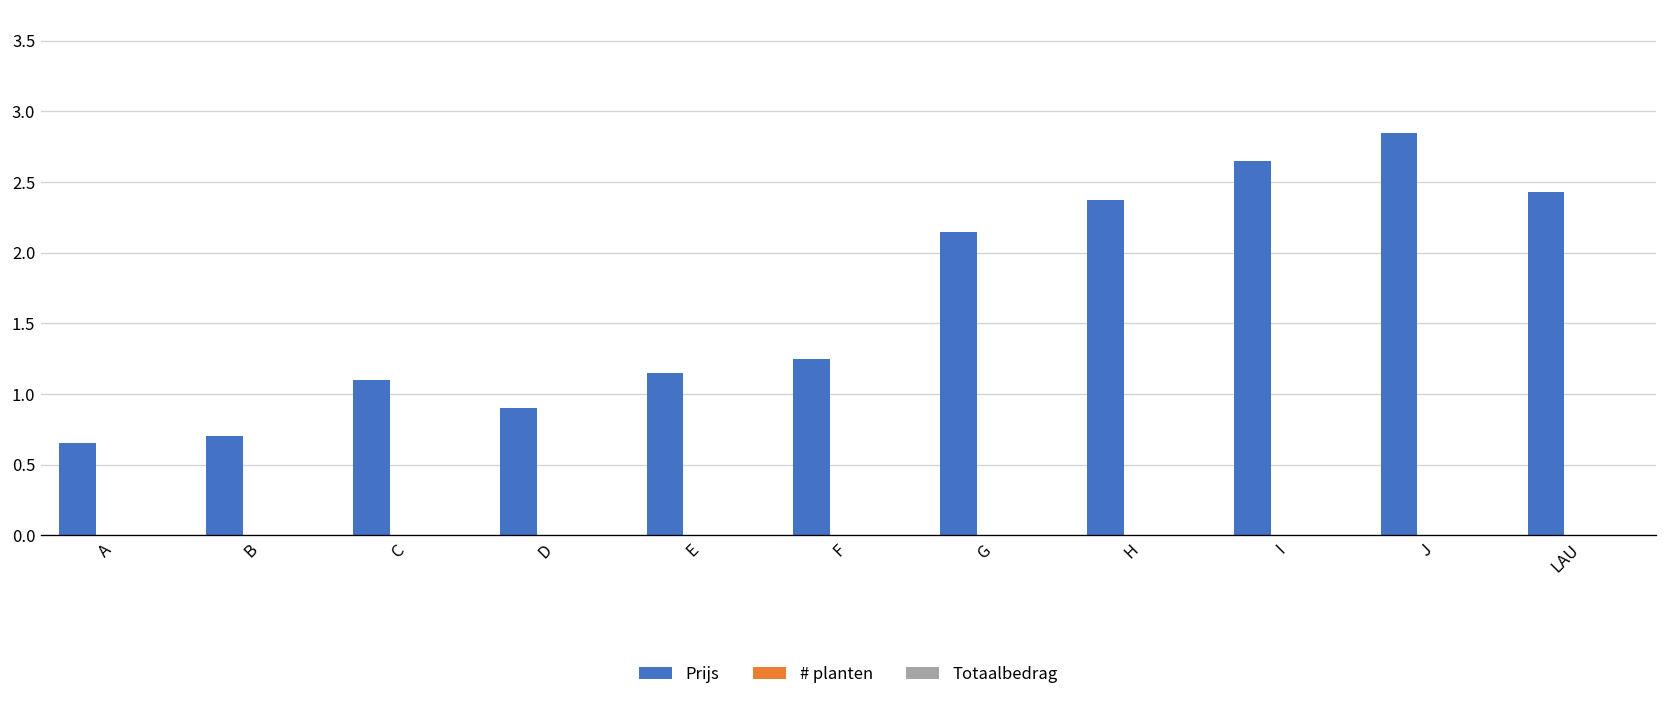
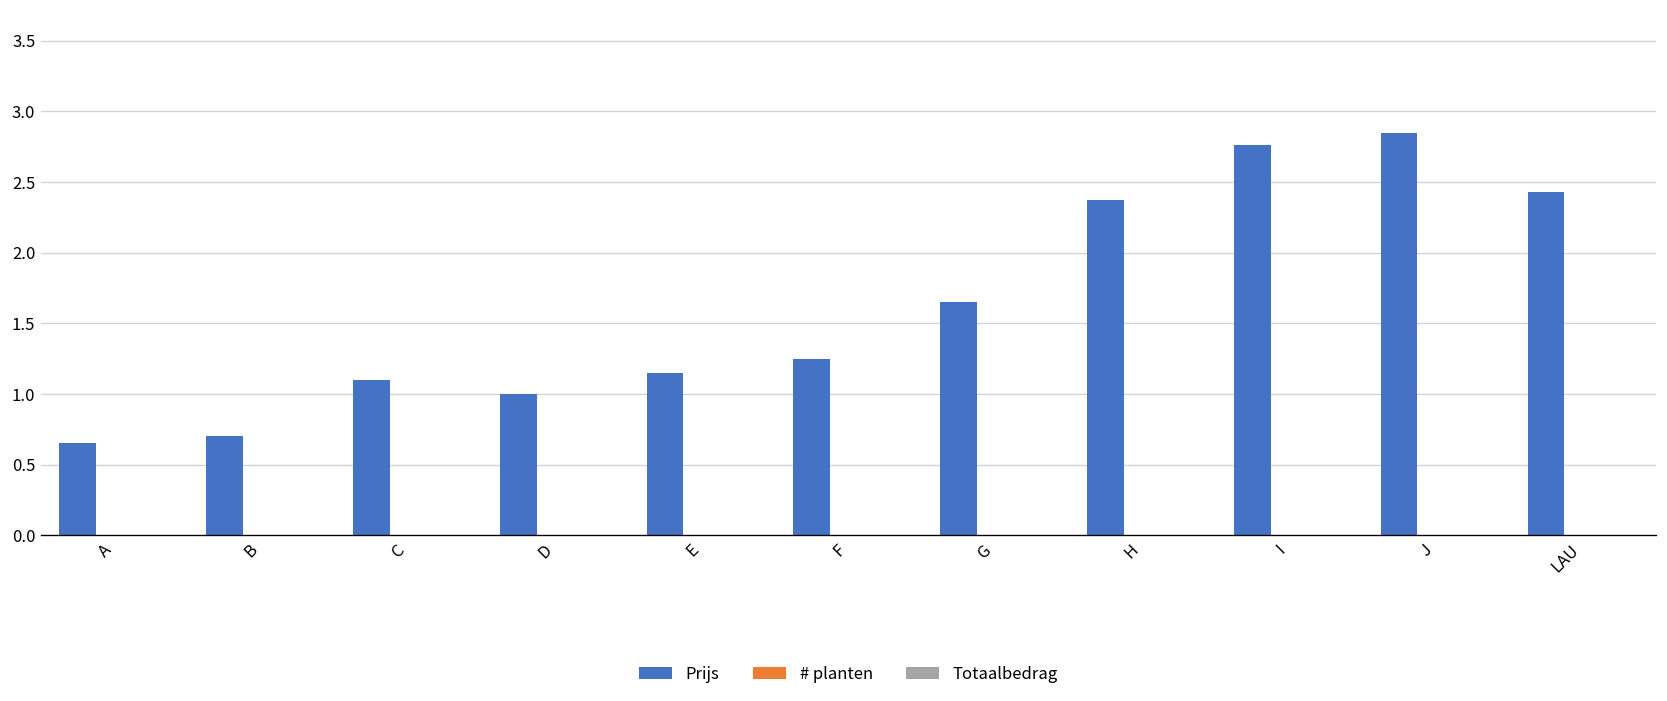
  {
    "Prijs": {
      "A": 0.65,
      "B": 0.70,
      "C": 1.10,
-     "D": 0.9,
+     "D": 1.0,
      "E": 1.15,
      "F": 1.25,
-     "G": 2.15,
+     "G": 1.65,
      "H": 2.37,
-     "I": 2.65,
+     "I": 2.76,
      "J": 2.85,
      "LAU": 2.43
    },
    "# planten": {
      "A": 0.00,
      "B": 0.00,
      "C": 0.00,
      "D": 0.00,
      "E": 0.00,
      "F": 0.00,
      "G": 0.00,
      "H": 0.00,
      "I": 0.00,
      "J": 0.00,
      "LAU": 0.00
    },
    "Totaalbedrag": {
      "A": 0.00,
      "B": 0.00,
      "C": 0.00,
      "D": 0.00,
      "E": 0.00,
      "F": 0.00,
      "G": 0.00,
      "H": 0.00,
      "I": 0.00,
      "J": 0.00,
      "LAU": 0.00
    }
  }
